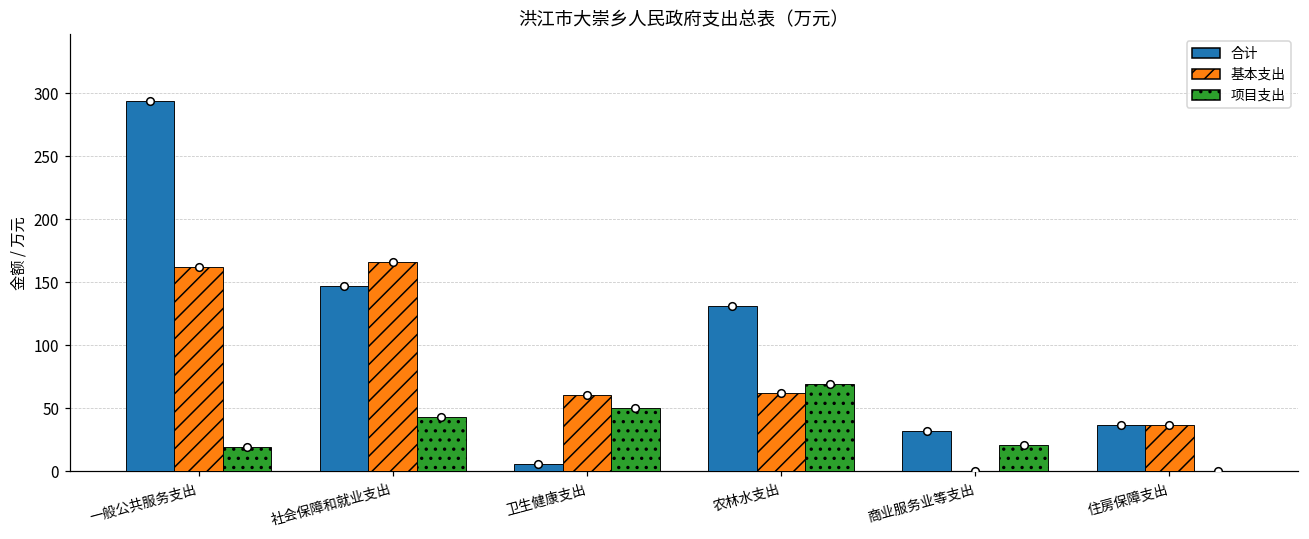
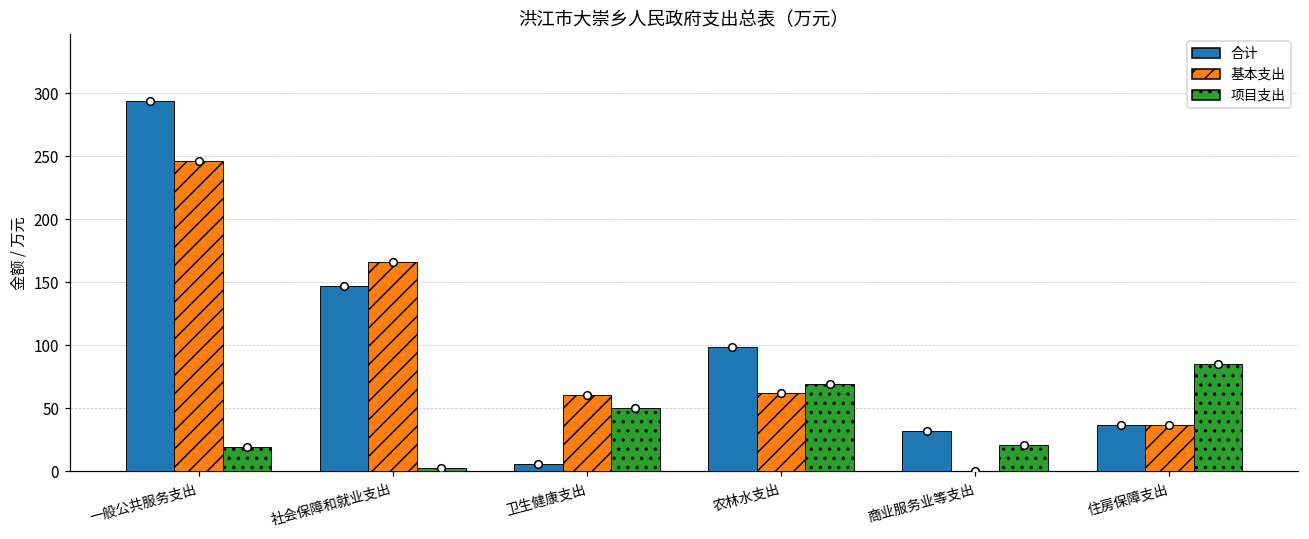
  {
    "合计": {
      "一般公共服务支出": 294,
      "社会保障和就业支出": 147,
      "卫生健康支出": 6,
-     "农林水支出": 131,
+     "农林水支出": 99,
      "商业服务业等支出": 32,
      "住房保障支出": 37
    },
    "基本支出": {
-     "一般公共服务支出": 162,
+     "一般公共服务支出": 246,
      "社会保障和就业支出": 166,
      "卫生健康支出": 61,
      "农林水支出": 62,
      "商业服务业等支出": 0,
      "住房保障支出": 37
    },
    "项目支出": {
      "一般公共服务支出": 20,
-     "社会保障和就业支出": 43,
+     "社会保障和就业支出": 2,
      "卫生健康支出": 50,
      "农林水支出": 69,
      "商业服务业等支出": 21,
-     "住房保障支出": 0
+     "住房保障支出": 86
    }
  }
